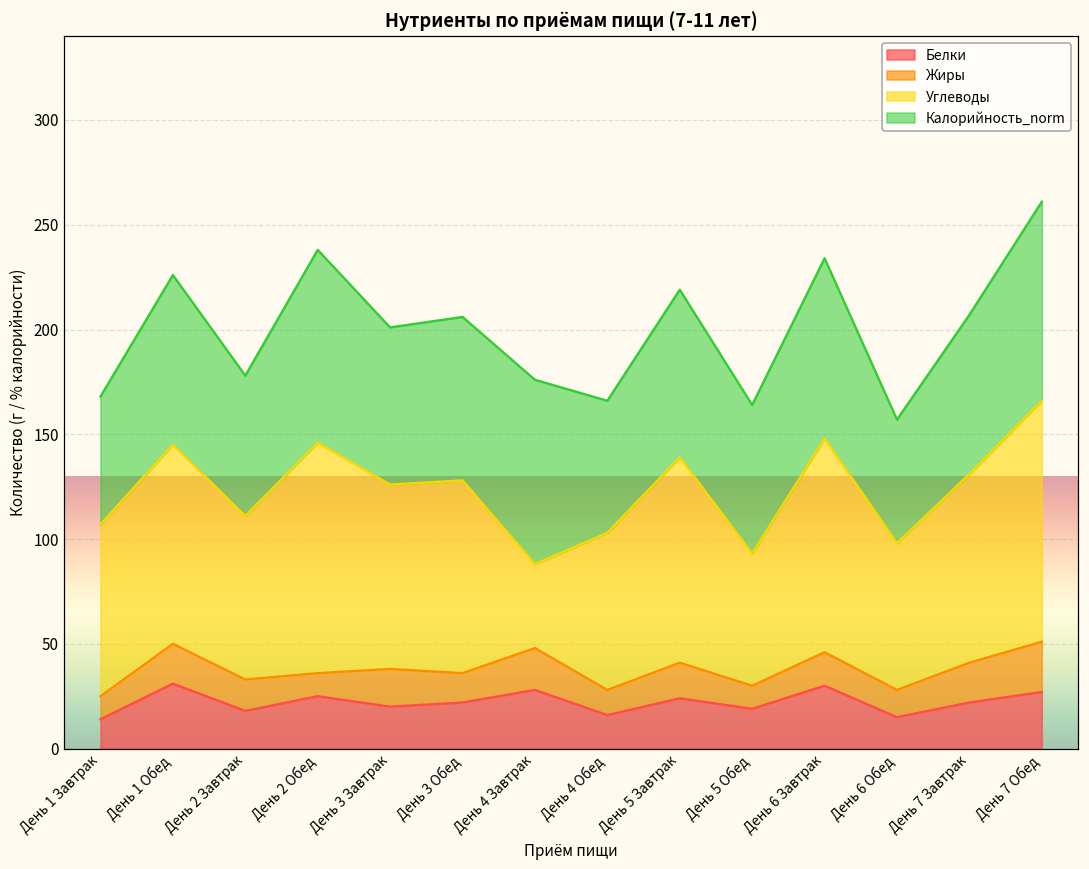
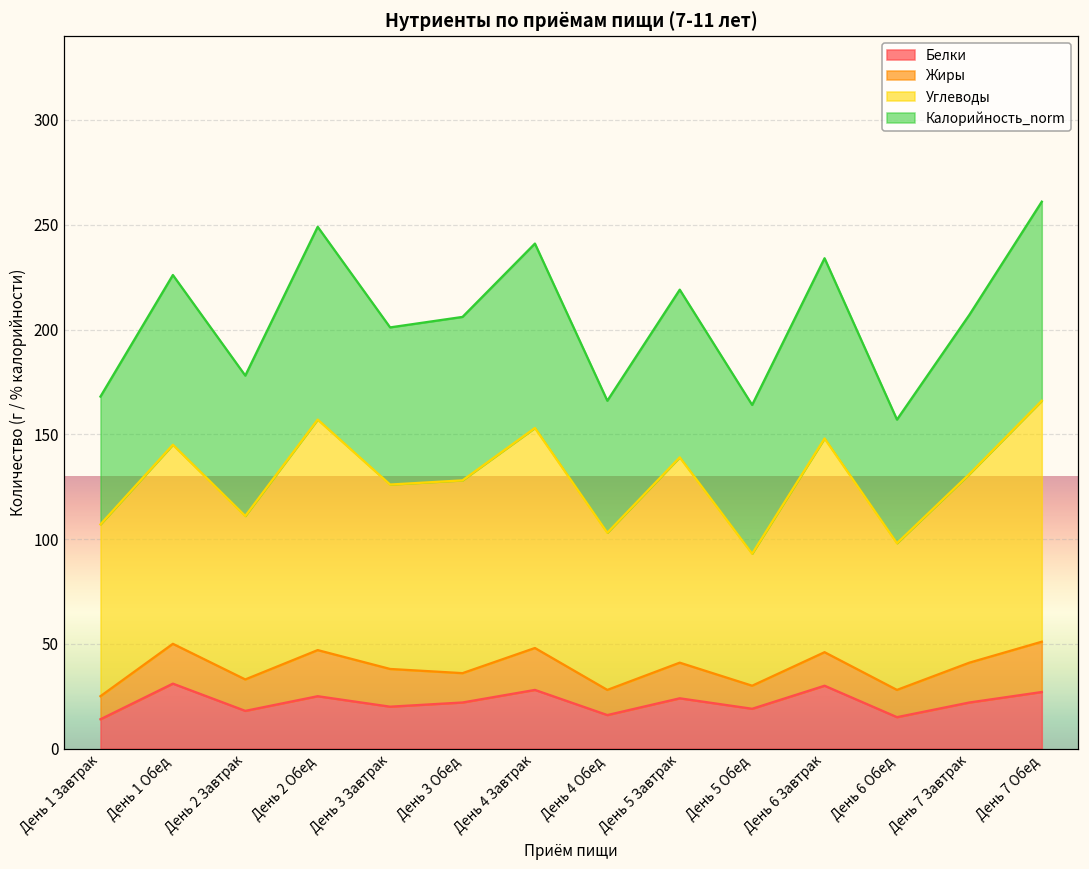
  {
    "Белки": {
      "День 1 Завтрак": 14,
      "День 1 Обед": 31,
      "День 2 Завтрак": 18,
      "День 2 Обед": 25,
      "День 3 Завтрак": 20,
      "День 3 Обед": 22,
      "День 4 Завтрак": 28,
      "День 4 Обед": 16,
      "День 5 Завтрак": 24,
      "День 5 Обед": 19,
      "День 6 Завтрак": 30,
      "День 6 Обед": 15,
      "День 7 Завтрак": 22,
      "День 7 Обед": 27
    },
    "Жиры": {
      "День 1 Завтрак": 11,
      "День 1 Обед": 19,
      "День 2 Завтрак": 15,
-     "День 2 Обед": 11,
+     "День 2 Обед": 22,
      "День 3 Завтрак": 18,
      "День 3 Обед": 14,
      "День 4 Завтрак": 20,
      "День 4 Обед": 12,
      "День 5 Завтрак": 17,
      "День 5 Обед": 11,
      "День 6 Завтрак": 16,
      "День 6 Обед": 13,
      "День 7 Завтрак": 19,
      "День 7 Обед": 24
    },
    "Углеводы": {
      "День 1 Завтрак": 82,
      "День 1 Обед": 95,
      "День 2 Завтрак": 78,
      "День 2 Обед": 110,
      "День 3 Завтрак": 88,
      "День 3 Обед": 92,
-     "День 4 Завтрак": 40,
+     "День 4 Завтрак": 105,
      "День 4 Обед": 75,
      "День 5 Завтрак": 98,
      "День 5 Обед": 63,
      "День 6 Завтрак": 102,
      "День 6 Обед": 70,
      "День 7 Завтрак": 90,
      "День 7 Обед": 115
    },
    "Калорийность_norm": {
      "День 1 Завтрак": 61,
      "День 1 Обед": 81,
      "День 2 Завтрак": 67,
      "День 2 Обед": 92,
      "День 3 Завтрак": 75,
      "День 3 Обед": 78,
      "День 4 Завтрак": 88,
      "День 4 Обед": 63,
      "День 5 Завтрак": 80,
      "День 5 Обед": 71,
      "День 6 Завтрак": 86,
      "День 6 Обед": 59,
      "День 7 Завтрак": 76,
      "День 7 Обед": 95
    }
  }
